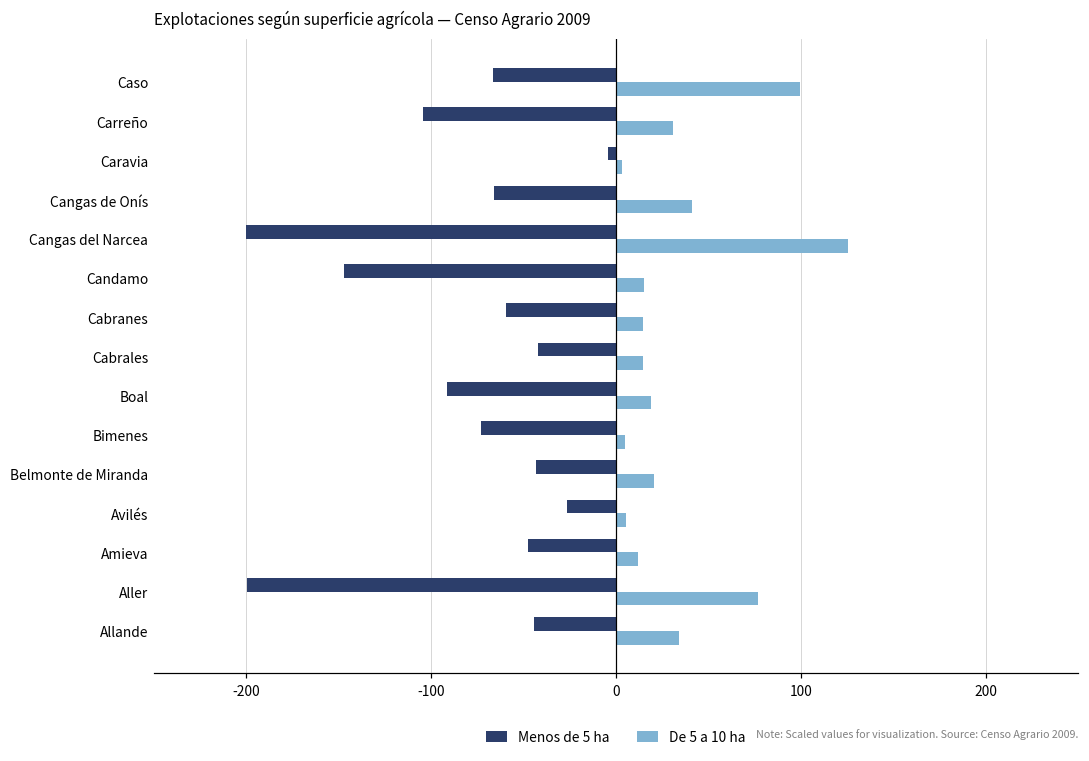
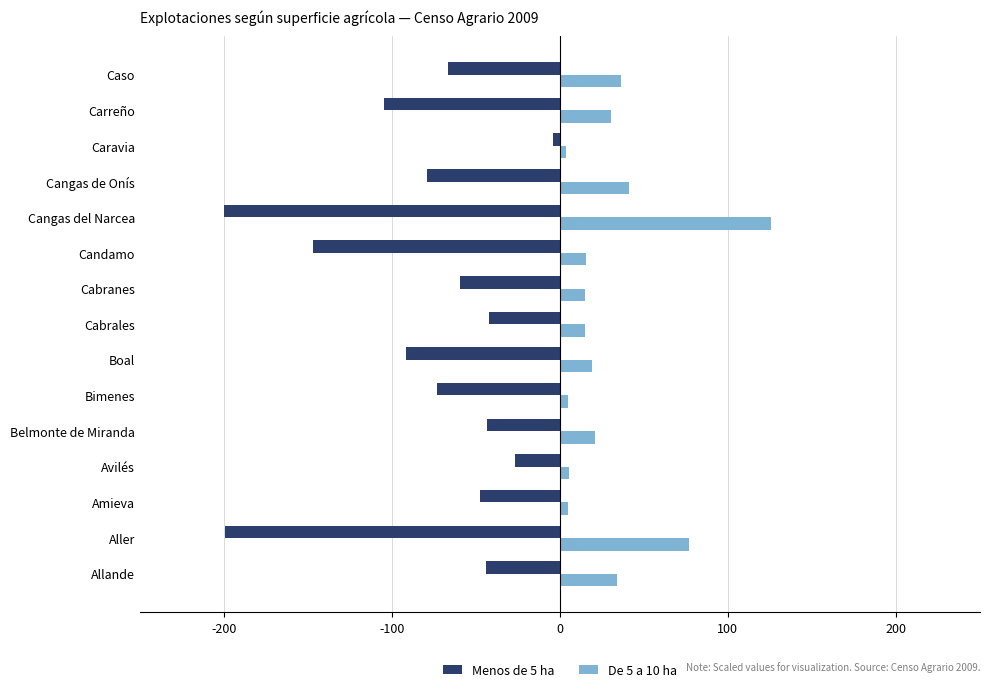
  {
    "Menos de 5 ha": {
      "Caso": -67,
      "Carreño": -104,
      "Caravia": -4,
-     "Cangas de Onís": -66,
+     "Cangas de Onís": -79,
      "Cangas del Narcea": -200,
      "Candamo": -147,
      "Cabranes": -60,
      "Cabrales": -42,
      "Boal": -91,
      "Bimenes": -73,
      "Belmonte de Miranda": -43,
      "Avilés": -27,
      "Amieva": -48,
      "Aller": -199,
      "Allande": -44
    },
    "De 5 a 10 ha": {
-     "Caso": 100,
+     "Caso": 37,
      "Carreño": 31,
      "Caravia": 4,
      "Cangas de Onís": 41,
      "Cangas del Narcea": 126,
      "Candamo": 15,
      "Cabranes": 15,
      "Cabrales": 15,
      "Boal": 19,
      "Bimenes": 5,
      "Belmonte de Miranda": 21,
      "Avilés": 5,
-     "Amieva": 12,
+     "Amieva": 5,
      "Aller": 77,
      "Allande": 34
    }
  }
